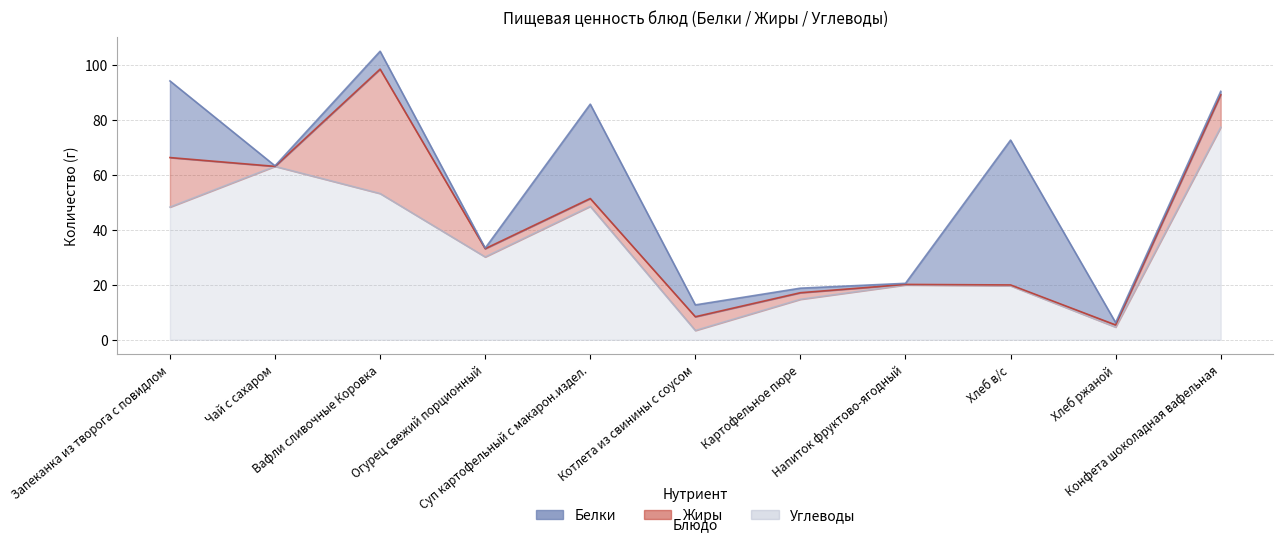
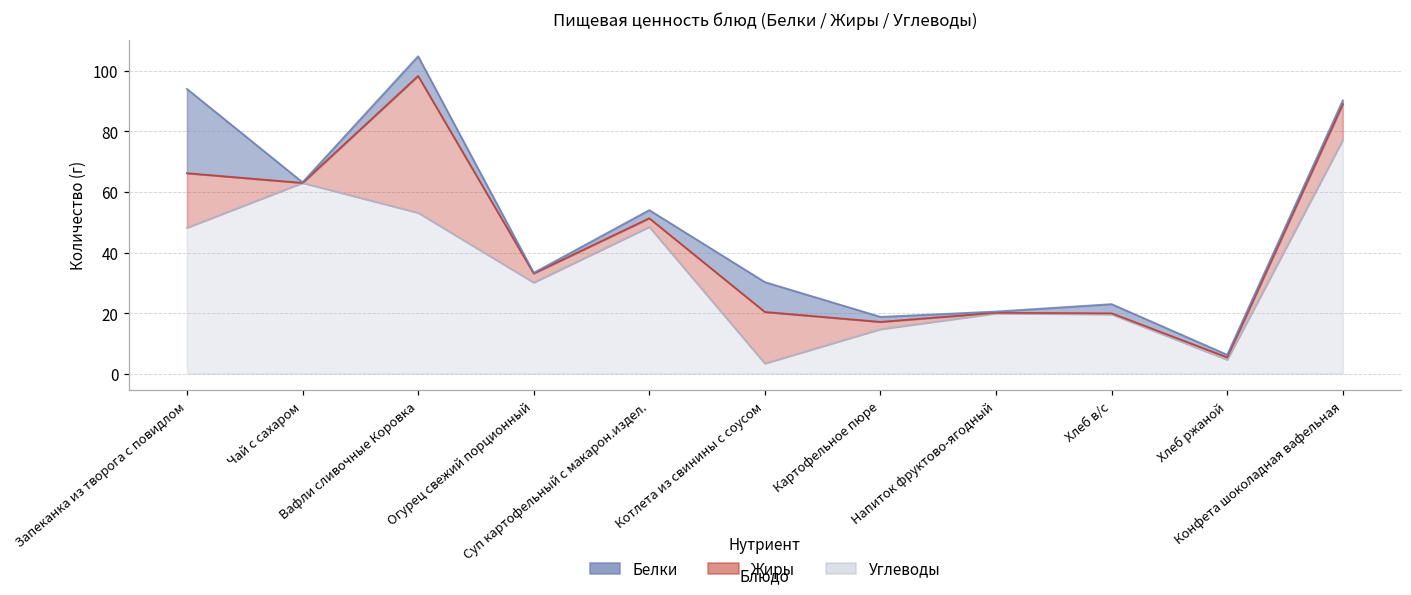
  {
    "Углеводы": {
      "Запеканка из творога с повидлом": 48,
      "Вафли сливочные Коровка": 53,
      "Огурец свежий порционный": 30,
      "Суп картофельный с макарон.издел.": 48,
      "Котлета из свинины с соусом": 3,
      "Картофельное пюре": 15,
      "Конфета шоколадная вафельная": 77
    },
    "Жиры": {
      "Запеканка из творога с повидлом": 18,
      "Вафли сливочные Коровка": 45,
      "Суп картофельный с макарон.издел.": 3,
-     "Котлета из свинины с соусом": 5,
+     "Котлета из свинины с соусом": 17,
      "Картофельное пюре": 2,
      "Конфета шоколадная вафельная": 12
    },
    "Белки": {
      "Запеканка из творога с повидлом": 28,
      "Вафли сливочные Коровка": 7,
-     "Суп картофельный с макарон.издел.": 34,
-     "Котлета из свинины с соусом": 4,
+     "Суп картофельный с макарон.издел.": 3,
+     "Котлета из свинины с соусом": 10,
      "Картофельное пюре": 2,
-     "Хлеб в/с": 53,
+     "Хлеб в/с": 3,
      "Конфета шоколадная вафельная": 1
    }
  }
